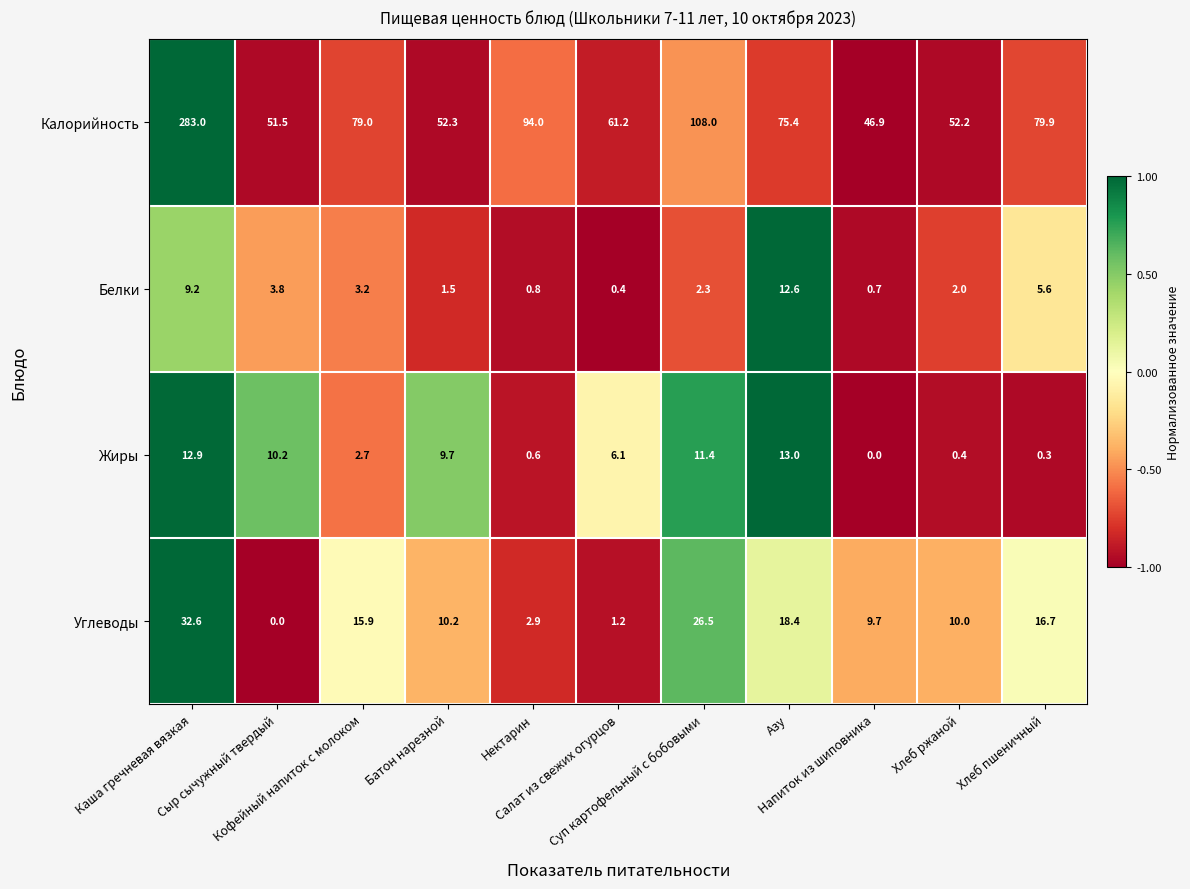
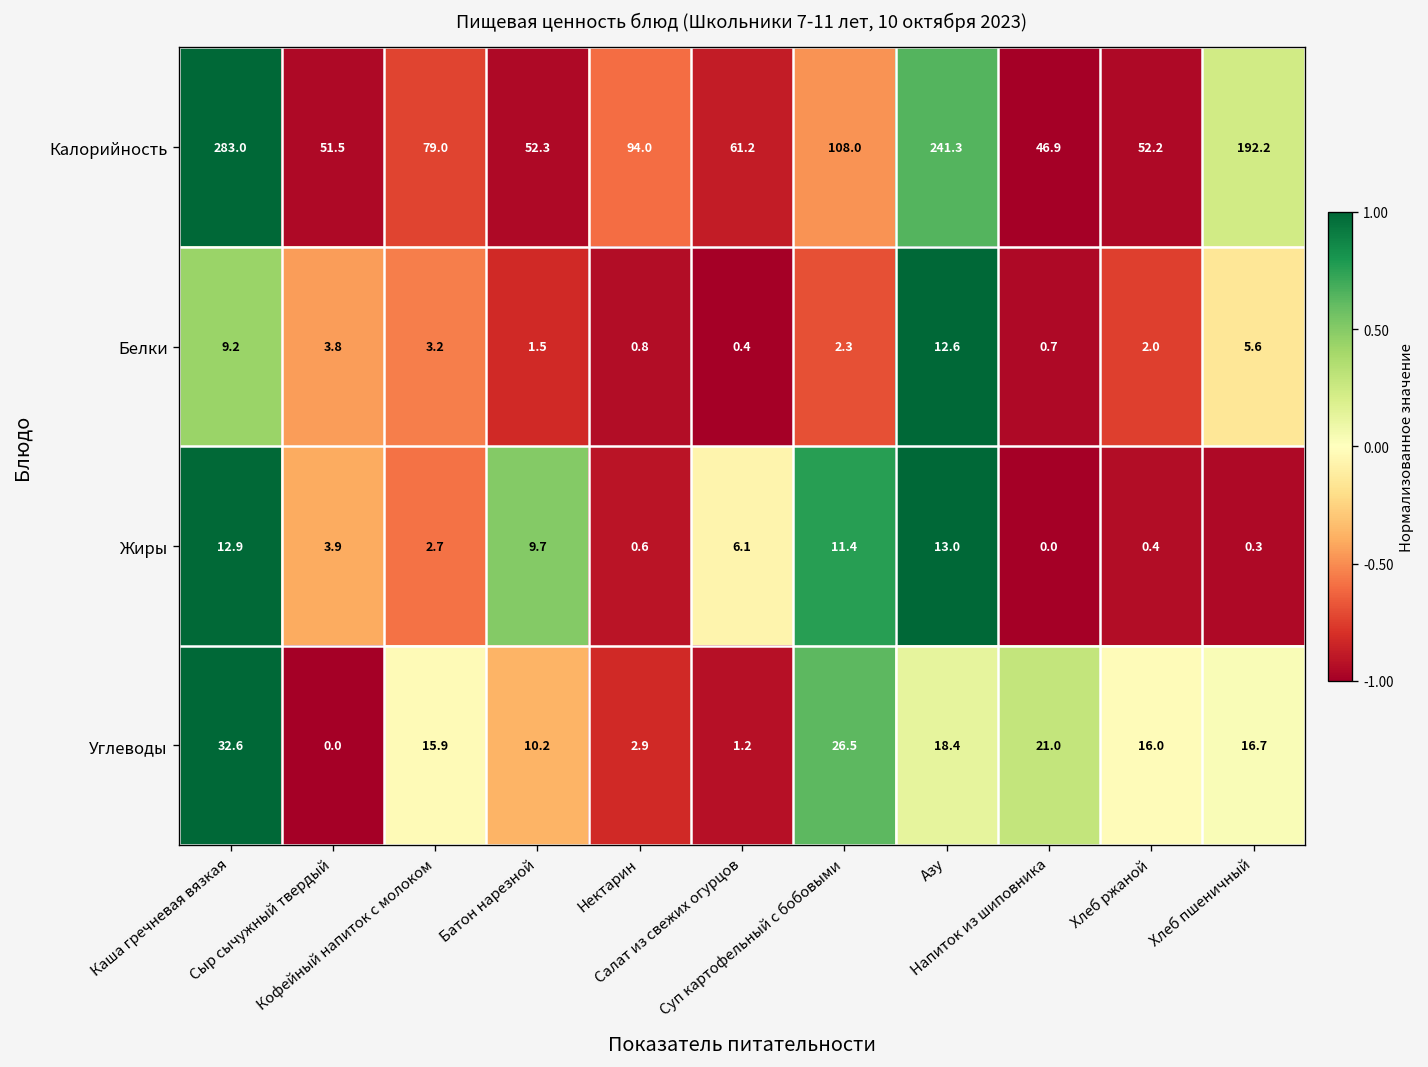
  {
    "Калорийность": {
      "Каша гречневая вязкая": 283.0,
      "Сыр сычужный твердый": 51.5,
      "Кофейный напиток с молоком": 79.0,
      "Батон нарезной": 52.3,
      "Нектарин": 94.0,
      "Салат из свежих огурцов": 61.2,
      "Суп картофельный с бобовыми": 108.0,
-     "Азу": 75.4,
+     "Азу": 241.3,
      "Напиток из шиповника": 46.9,
      "Хлеб ржаной": 52.2,
-     "Хлеб пшеничный": 79.9
+     "Хлеб пшеничный": 192.2
    },
    "Белки": {
      "Каша гречневая вязкая": 9.2,
      "Сыр сычужный твердый": 3.8,
      "Кофейный напиток с молоком": 3.2,
      "Батон нарезной": 1.5,
      "Нектарин": 0.8,
      "Салат из свежих огурцов": 0.4,
      "Суп картофельный с бобовыми": 2.3,
      "Азу": 12.6,
      "Напиток из шиповника": 0.7,
      "Хлеб ржаной": 2.0,
      "Хлеб пшеничный": 5.6
    },
    "Жиры": {
      "Каша гречневая вязкая": 12.9,
-     "Сыр сычужный твердый": 10.2,
+     "Сыр сычужный твердый": 3.9,
      "Кофейный напиток с молоком": 2.7,
      "Батон нарезной": 9.7,
      "Нектарин": 0.6,
      "Салат из свежих огурцов": 6.1,
      "Суп картофельный с бобовыми": 11.4,
      "Азу": 13.0,
      "Напиток из шиповника": 0.0,
      "Хлеб ржаной": 0.4,
      "Хлеб пшеничный": 0.3
    },
    "Углеводы": {
      "Каша гречневая вязкая": 32.6,
      "Сыр сычужный твердый": 0.0,
      "Кофейный напиток с молоком": 15.9,
      "Батон нарезной": 10.2,
      "Нектарин": 2.9,
      "Салат из свежих огурцов": 1.2,
      "Суп картофельный с бобовыми": 26.5,
      "Азу": 18.4,
-     "Напиток из шиповника": 9.7,
-     "Хлеб ржаной": 10.0,
+     "Напиток из шиповника": 21.0,
+     "Хлеб ржаной": 16.0,
      "Хлеб пшеничный": 16.7
    }
  }
